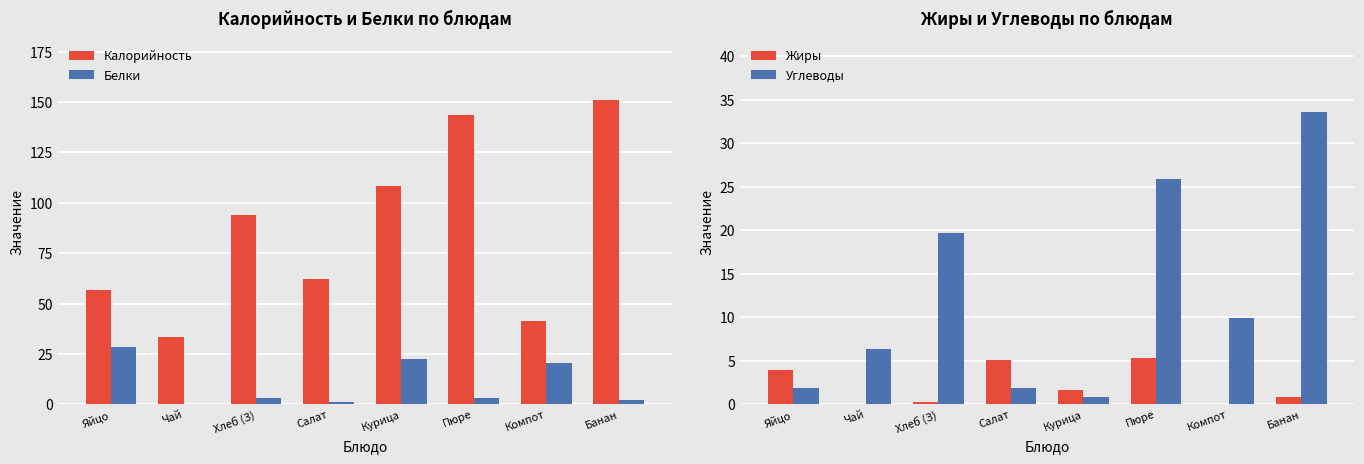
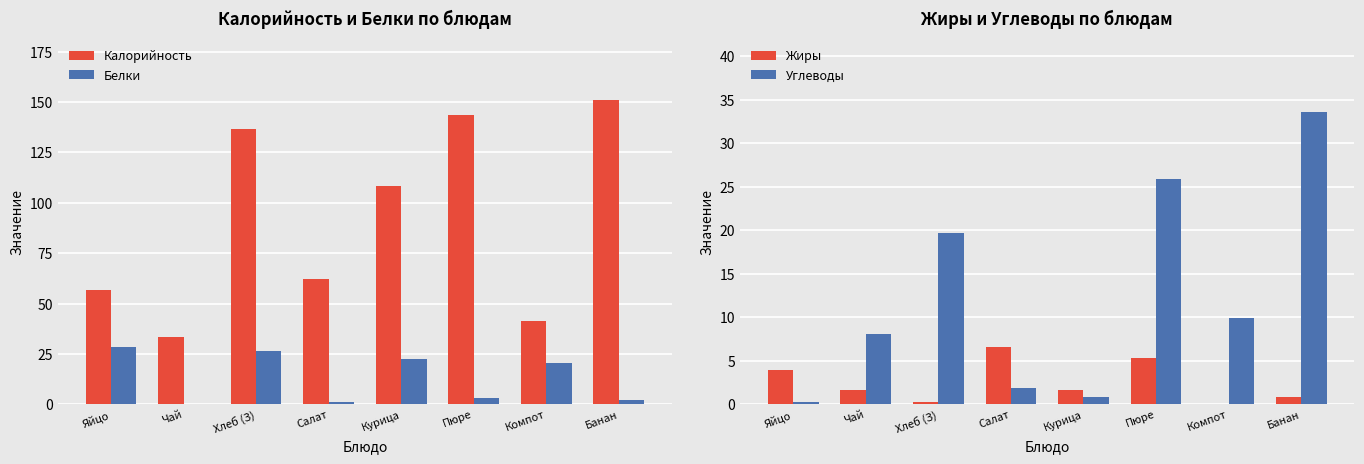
  {
    "Калорийность и Белки по блюдам": {
      "Калорийность": {
        "Яйцо": 57,
        "Чай": 33,
-       "Хлеб (З)": 94,
+       "Хлеб (З)": 137,
        "Салат": 62,
        "Курица": 108,
        "Пюре": 144,
        "Компот": 42,
        "Банан": 151
      },
      "Белки": {
        "Яйцо": 29,
-       "Хлеб (З)": 3,
+       "Хлеб (З)": 27,
        "Курица": 23,
        "Пюре": 3,
        "Компот": 20,
        "Банан": 2
      }
    },
    "Жиры и Углеводы по блюдам": {
      "Жиры": {
        "Яйцо": 4,
-       "Чай": 0,
+       "Чай": 2,
        "Хлеб (З)": 0,
-       "Салат": 5,
+       "Салат": 7,
        "Курица": 2,
        "Пюре": 5,
        "Банан": 1
      },
      "Углеводы": {
-       "Яйцо": 2,
-       "Чай": 6,
+       "Яйцо": 0,
+       "Чай": 8,
        "Хлеб (З)": 20,
        "Салат": 2,
        "Курица": 1,
        "Пюре": 26,
        "Компот": 10,
        "Банан": 34
      }
    }
  }
